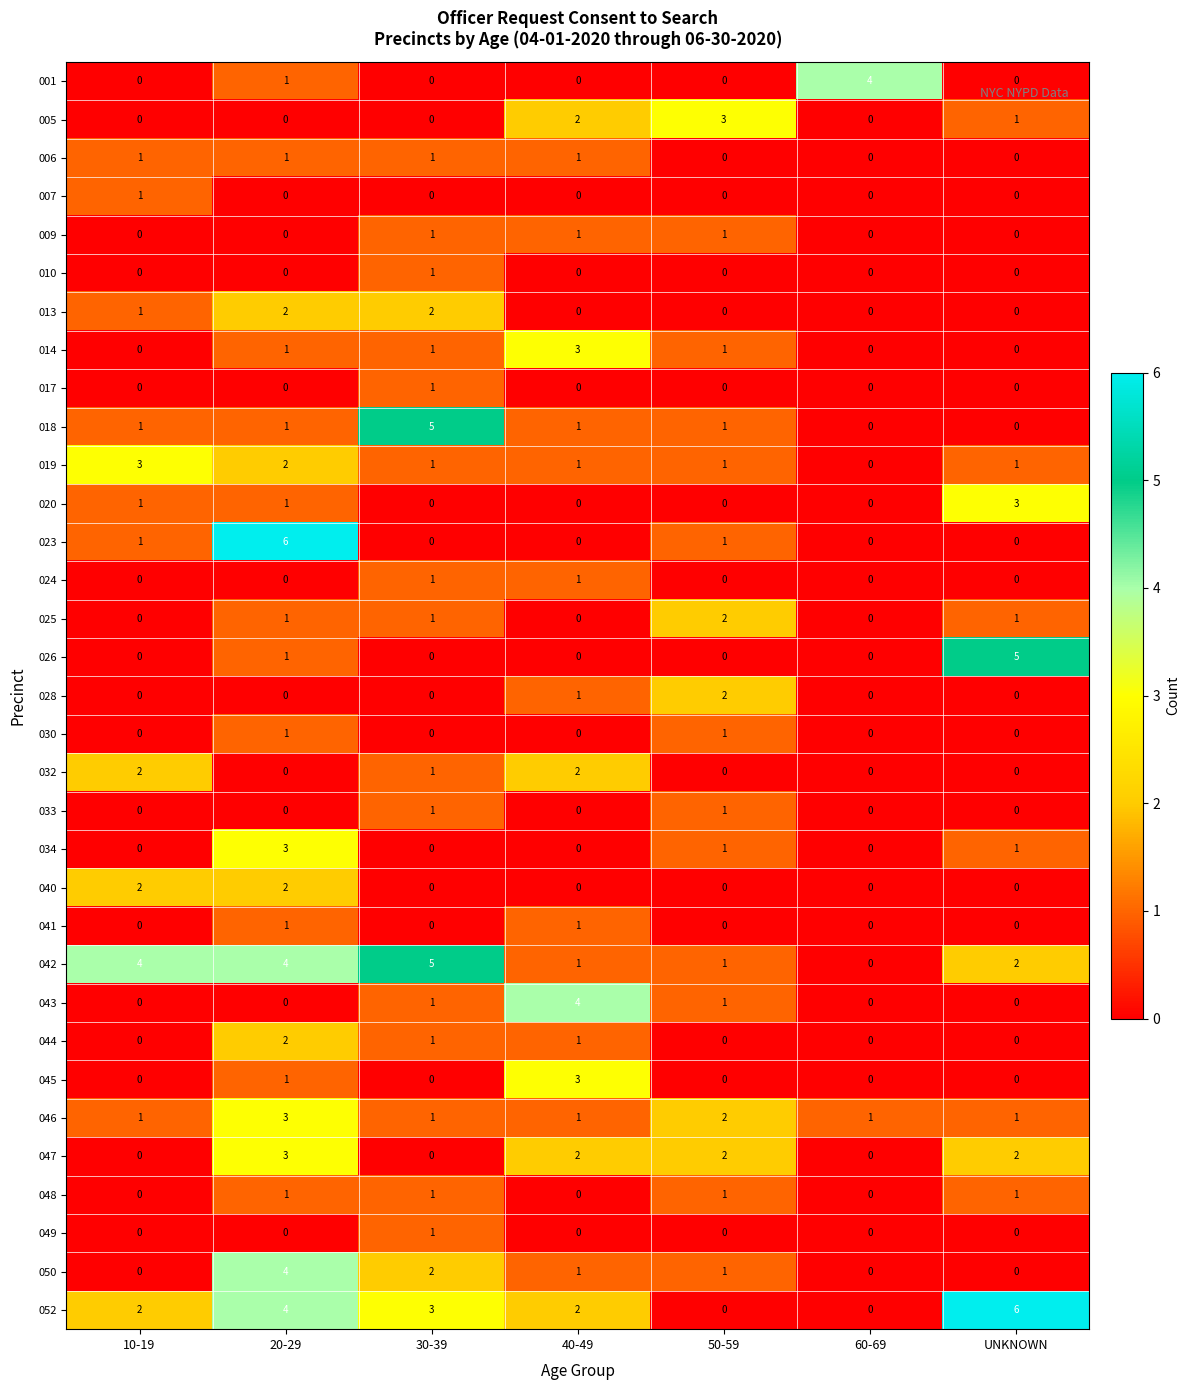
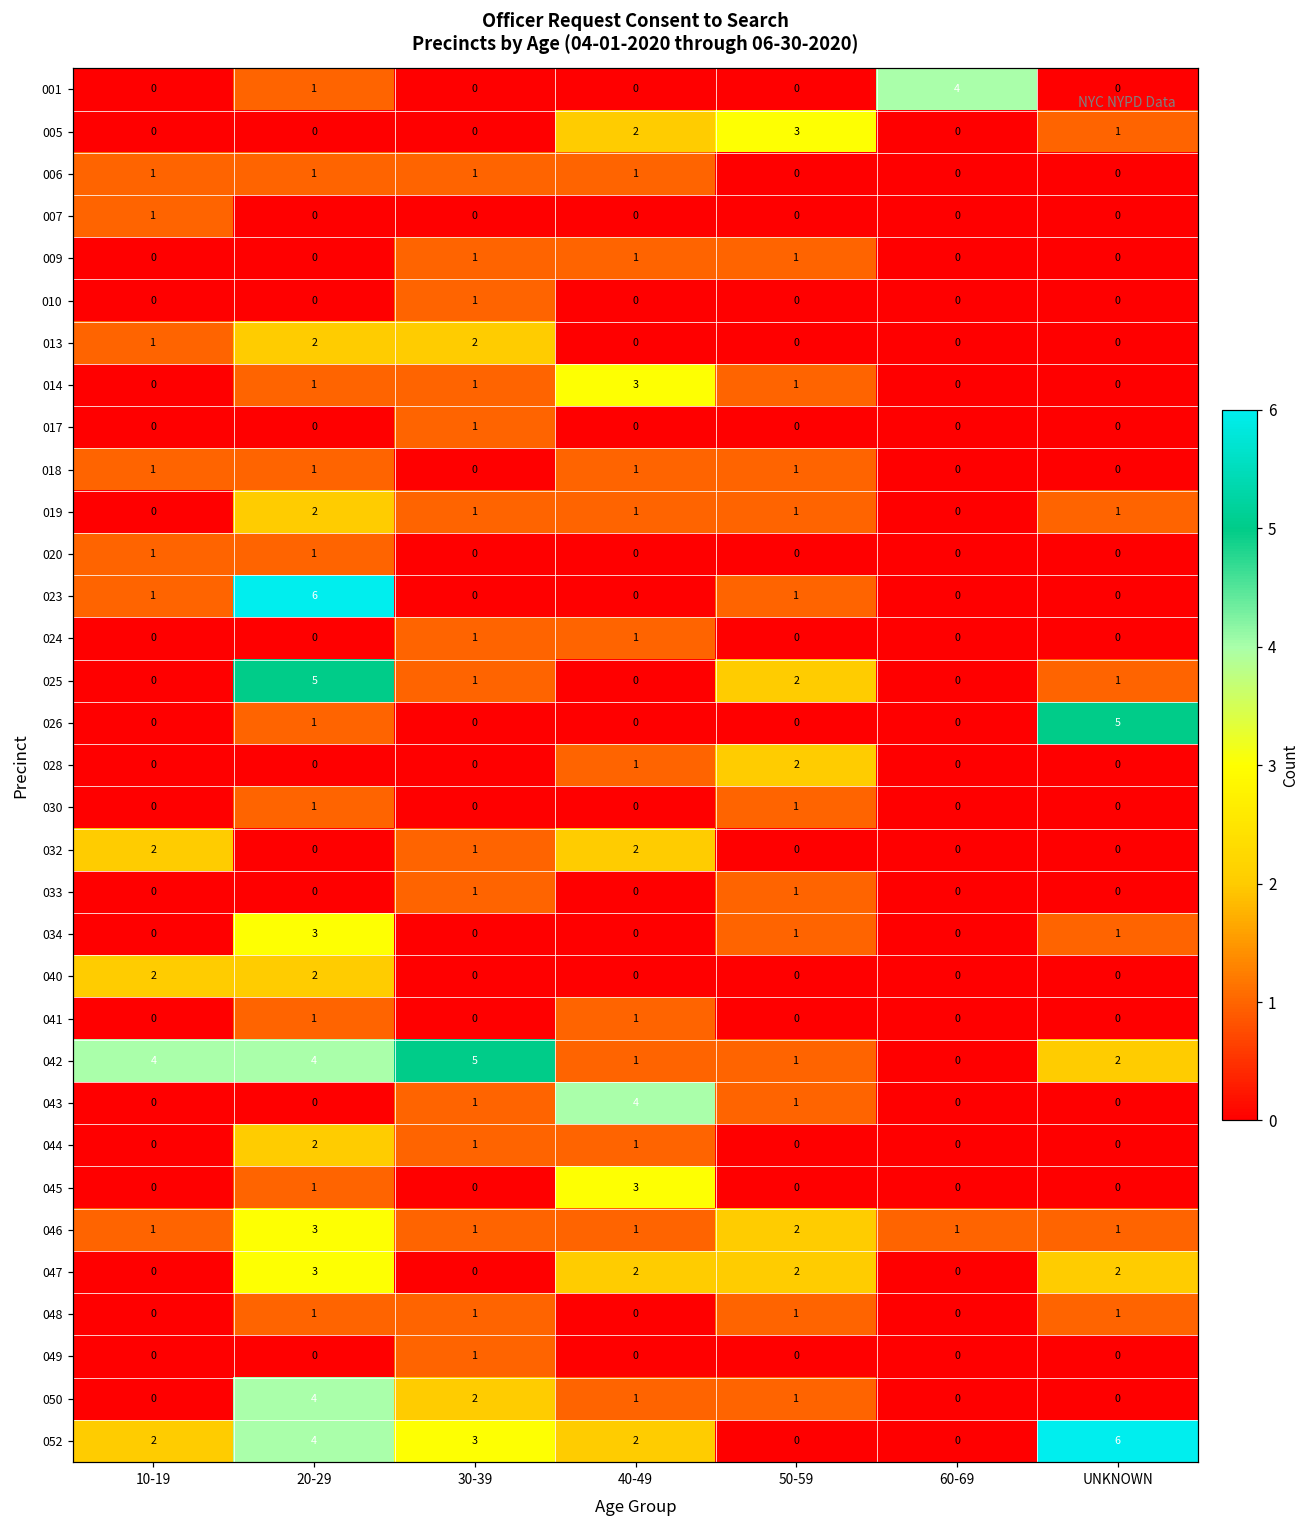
  {
    "018": {
      "10-19": 1,
      "20-29": 1,
-     "30-39": 5,
+     "30-39": 0,
      "40-49": 1,
      "50-59": 1,
      "60-69": 0,
      "UNKNOWN": 0
    },
    "019": {
-     "10-19": 3,
+     "10-19": 0,
      "20-29": 2,
      "30-39": 1,
      "40-49": 1,
      "50-59": 1,
      "60-69": 0,
      "UNKNOWN": 1
    },
    "020": {
      "10-19": 1,
      "20-29": 1,
      "30-39": 0,
      "40-49": 0,
      "50-59": 0,
      "60-69": 0,
-     "UNKNOWN": 3
+     "UNKNOWN": 0
    },
    "025": {
      "10-19": 0,
-     "20-29": 1,
+     "20-29": 5,
      "30-39": 1,
      "40-49": 0,
      "50-59": 2,
      "60-69": 0,
      "UNKNOWN": 1
    }
  }
